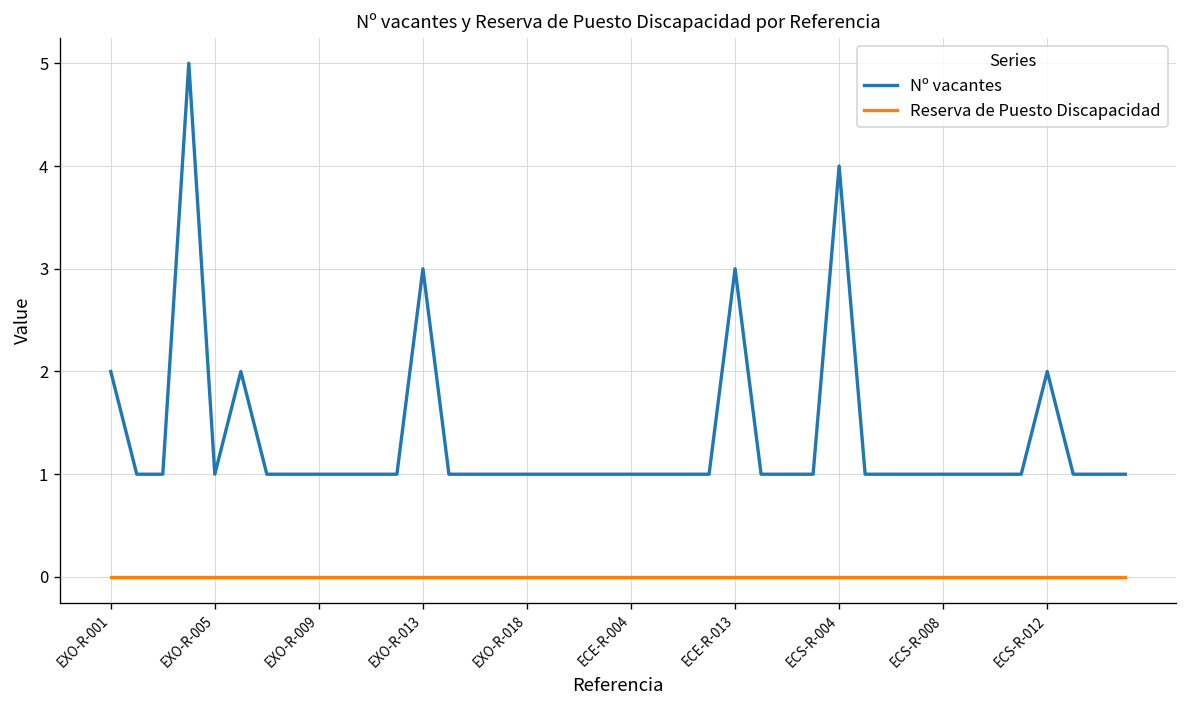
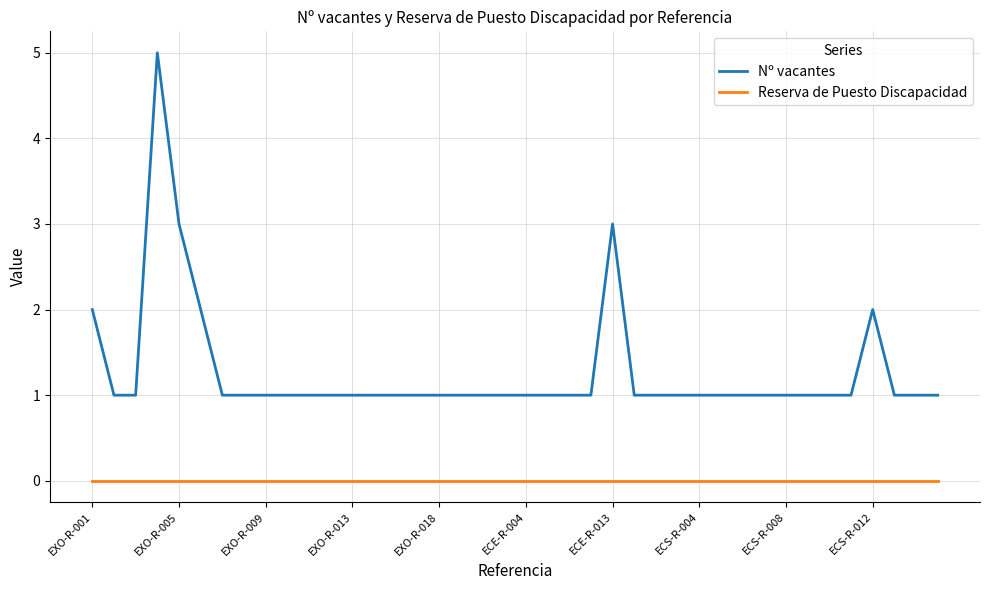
  {
    "Nº vacantes": {
      "EXO-R-001": 2,
-     "EXO-R-005": 1,
+     "EXO-R-005": 3,
      "EXO-R-009": 1,
-     "EXO-R-013": 3,
+     "EXO-R-013": 1,
      "EXO-R-018": 1,
      "ECE-R-004": 1,
      "ECE-R-013": 3,
-     "ECS-R-004": 4,
+     "ECS-R-004": 1,
      "ECS-R-008": 1,
      "ECS-R-012": 2
    },
    "Reserva de Puesto Discapacidad": {
      "EXO-R-001": 0,
      "EXO-R-005": 0,
      "EXO-R-009": 0,
      "EXO-R-013": 0,
      "EXO-R-018": 0,
      "ECE-R-004": 0,
      "ECE-R-013": 0,
      "ECS-R-004": 0,
      "ECS-R-008": 0,
      "ECS-R-012": 0
    }
  }
